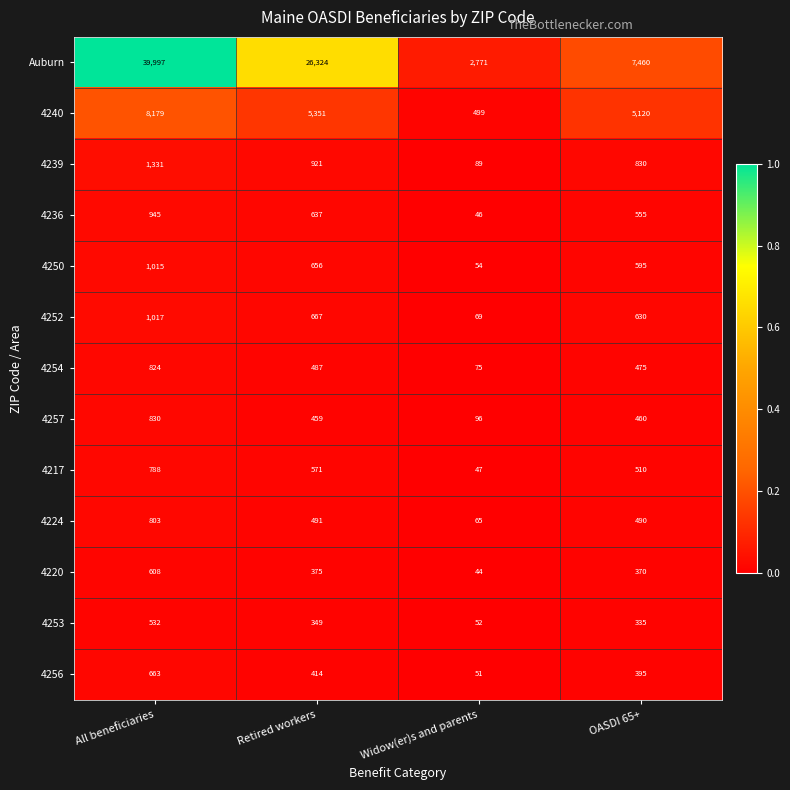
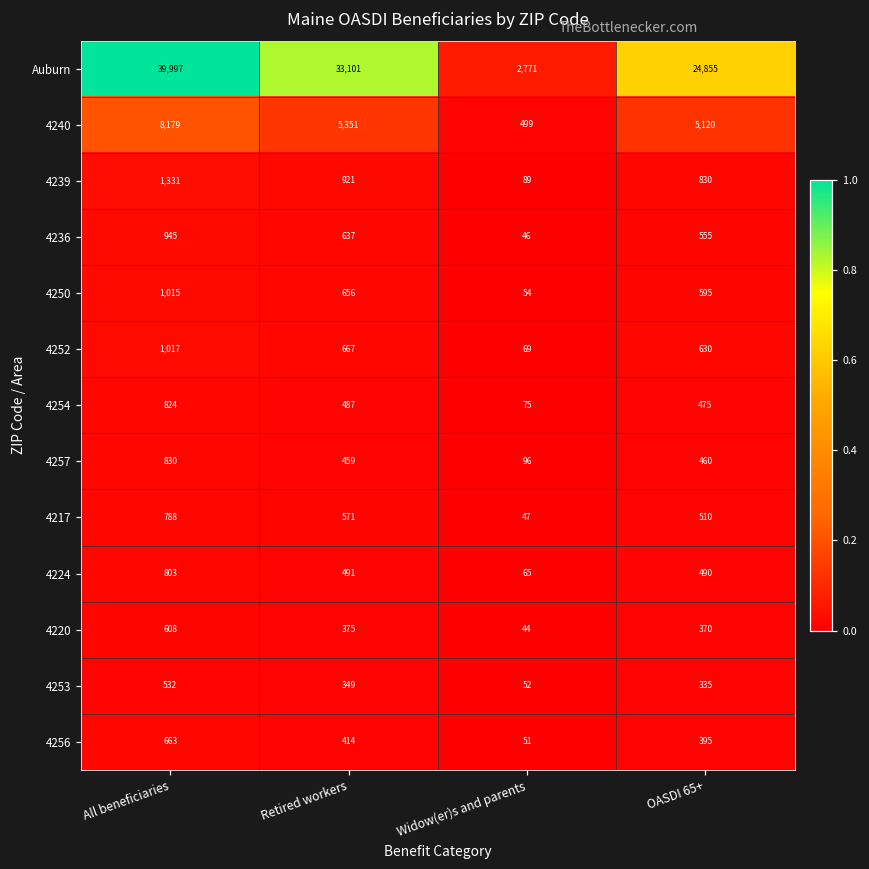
  {
    "Auburn": {
      "All beneficiaries": "39,997",
-     "Retired workers": "26,324",
+     "Retired workers": "33,101",
      "Widow(er)s and parents": "2,771",
-     "OASDI 65+": "7,460"
+     "OASDI 65+": "24,855"
    },
    "4240": {
      "All beneficiaries": "8,179",
      "Retired workers": "5,351",
      "Widow(er)s and parents": "499",
      "OASDI 65+": "5,120"
    },
    "4239": {
      "All beneficiaries": "1,331",
      "Retired workers": "921",
      "Widow(er)s and parents": "89",
      "OASDI 65+": "830"
    },
    "4236": {
      "All beneficiaries": "945",
      "Retired workers": "637",
      "Widow(er)s and parents": "46",
      "OASDI 65+": "555"
    },
    "4250": {
      "All beneficiaries": "1,015",
      "Retired workers": "656",
      "Widow(er)s and parents": "54",
      "OASDI 65+": "595"
    },
    "4252": {
      "All beneficiaries": "1,017",
      "Retired workers": "667",
      "Widow(er)s and parents": "69",
      "OASDI 65+": "630"
    },
    "4254": {
      "All beneficiaries": "824",
      "Retired workers": "487",
      "Widow(er)s and parents": "75",
      "OASDI 65+": "475"
    },
    "4257": {
      "All beneficiaries": "830",
      "Retired workers": "459",
      "Widow(er)s and parents": "96",
      "OASDI 65+": "460"
    },
    "4217": {
      "All beneficiaries": "788",
      "Retired workers": "571",
      "Widow(er)s and parents": "47",
      "OASDI 65+": "510"
    },
    "4224": {
      "All beneficiaries": "803",
      "Retired workers": "491",
      "Widow(er)s and parents": "65",
      "OASDI 65+": "490"
    },
    "4220": {
      "All beneficiaries": "608",
      "Retired workers": "375",
      "Widow(er)s and parents": "44",
      "OASDI 65+": "370"
    },
    "4253": {
      "All beneficiaries": "532",
      "Retired workers": "349",
      "Widow(er)s and parents": "52",
      "OASDI 65+": "335"
    },
    "4256": {
      "All beneficiaries": "663",
      "Retired workers": "414",
      "Widow(er)s and parents": "51",
      "OASDI 65+": "395"
    }
  }
